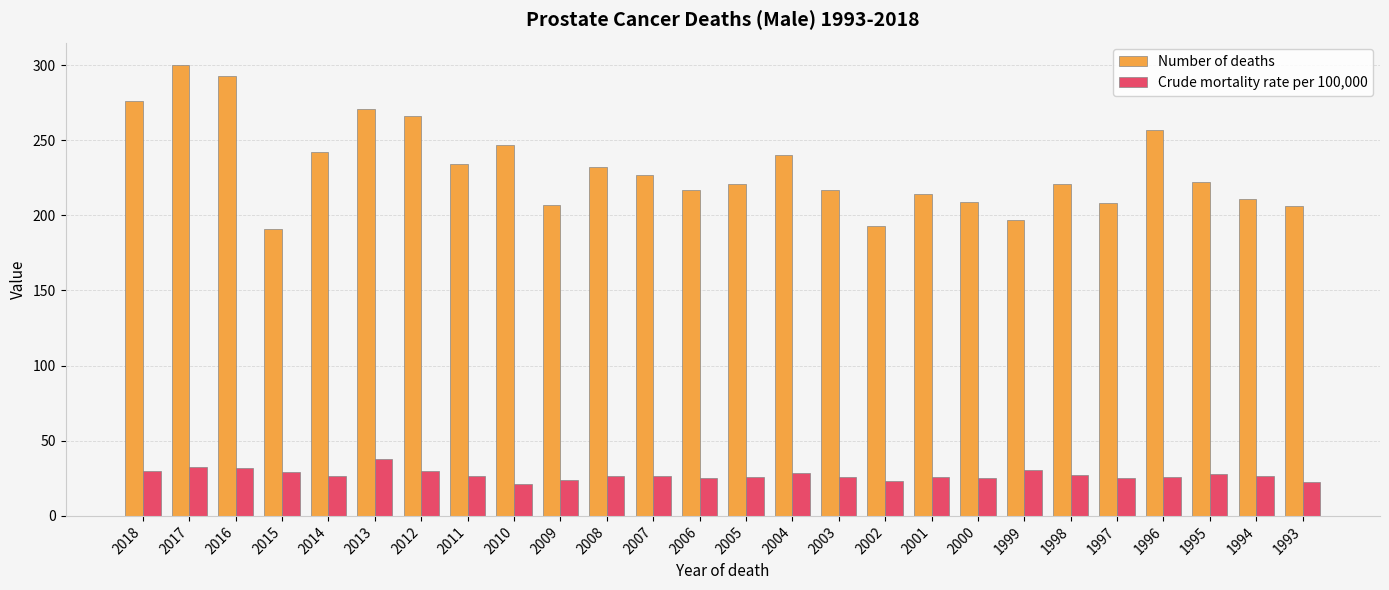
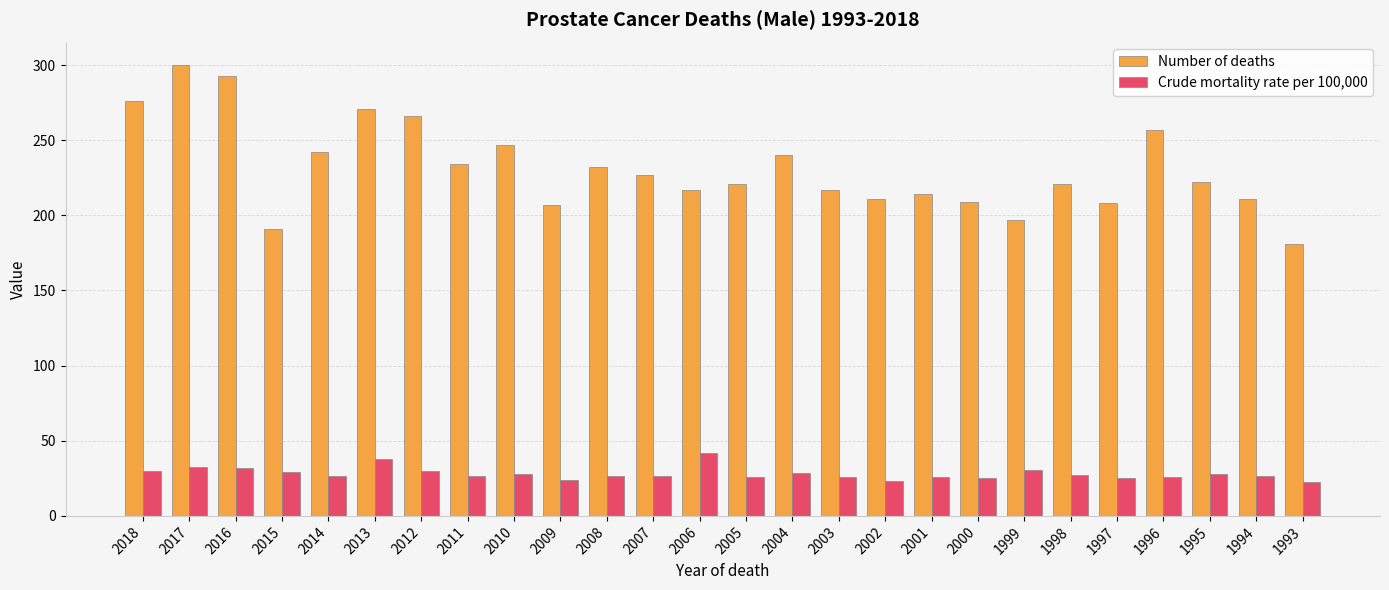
  {
    "Number of deaths": {
      "2018": 276,
      "2017": 300,
      "2016": 293,
      "2015": 191,
      "2014": 242,
      "2013": 271,
      "2012": 266,
      "2011": 234,
      "2010": 247,
      "2009": 207,
      "2008": 232,
      "2007": 227,
      "2006": 217,
      "2005": 221,
      "2004": 240,
      "2003": 217,
-     "2002": 193,
+     "2002": 211,
      "2001": 214,
      "2000": 209,
      "1999": 197,
      "1998": 221,
      "1997": 208,
      "1996": 257,
      "1995": 222,
      "1994": 211,
-     "1993": 206
+     "1993": 181
    },
    "Crude mortality rate per 100,000": {
      "2018": 30,
      "2017": 33,
      "2016": 32,
      "2015": 29,
      "2014": 27,
      "2013": 38,
      "2012": 30,
      "2011": 26,
-     "2010": 21,
+     "2010": 28,
      "2009": 24,
      "2008": 27,
      "2007": 26,
-     "2006": 25,
+     "2006": 42,
      "2005": 26,
      "2004": 29,
      "2003": 26,
      "2002": 23,
      "2001": 26,
      "2000": 25,
      "1999": 31,
      "1998": 27,
      "1997": 26,
      "1996": 26,
      "1995": 28,
      "1994": 26,
      "1993": 23
    }
  }
